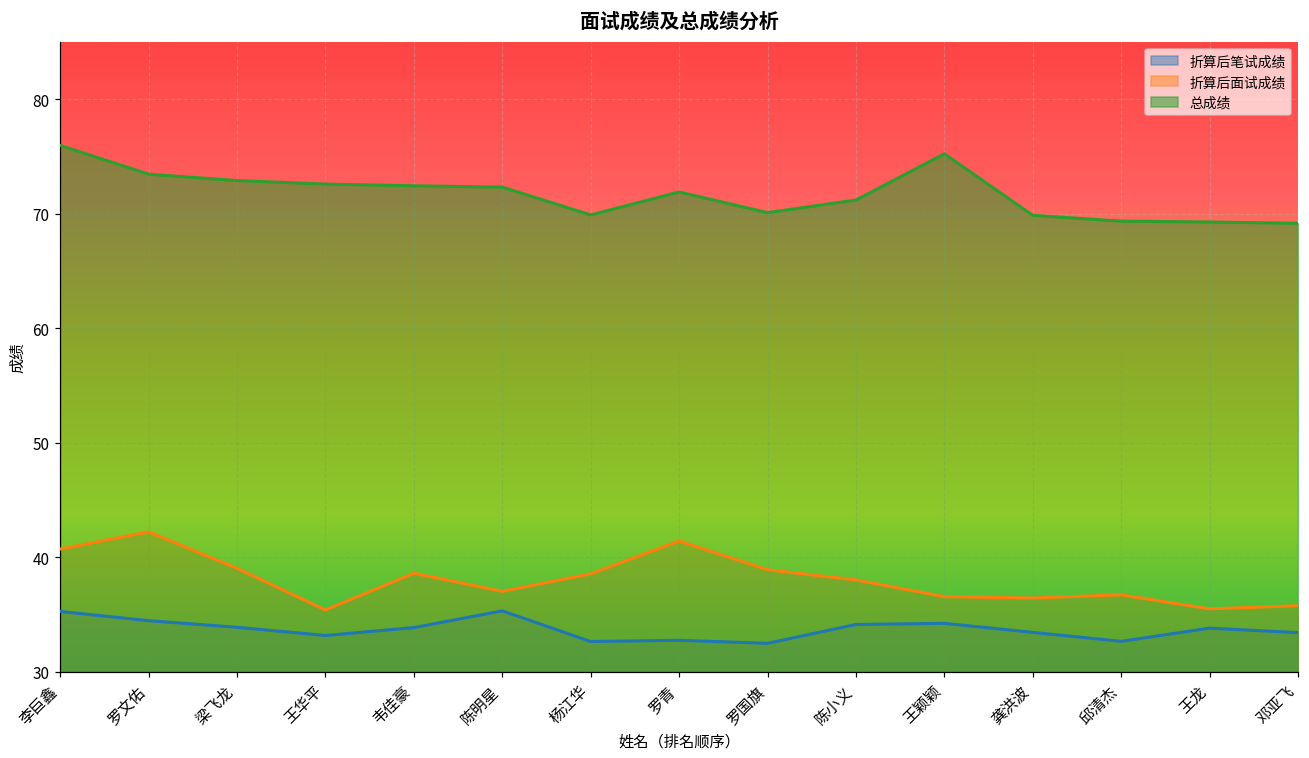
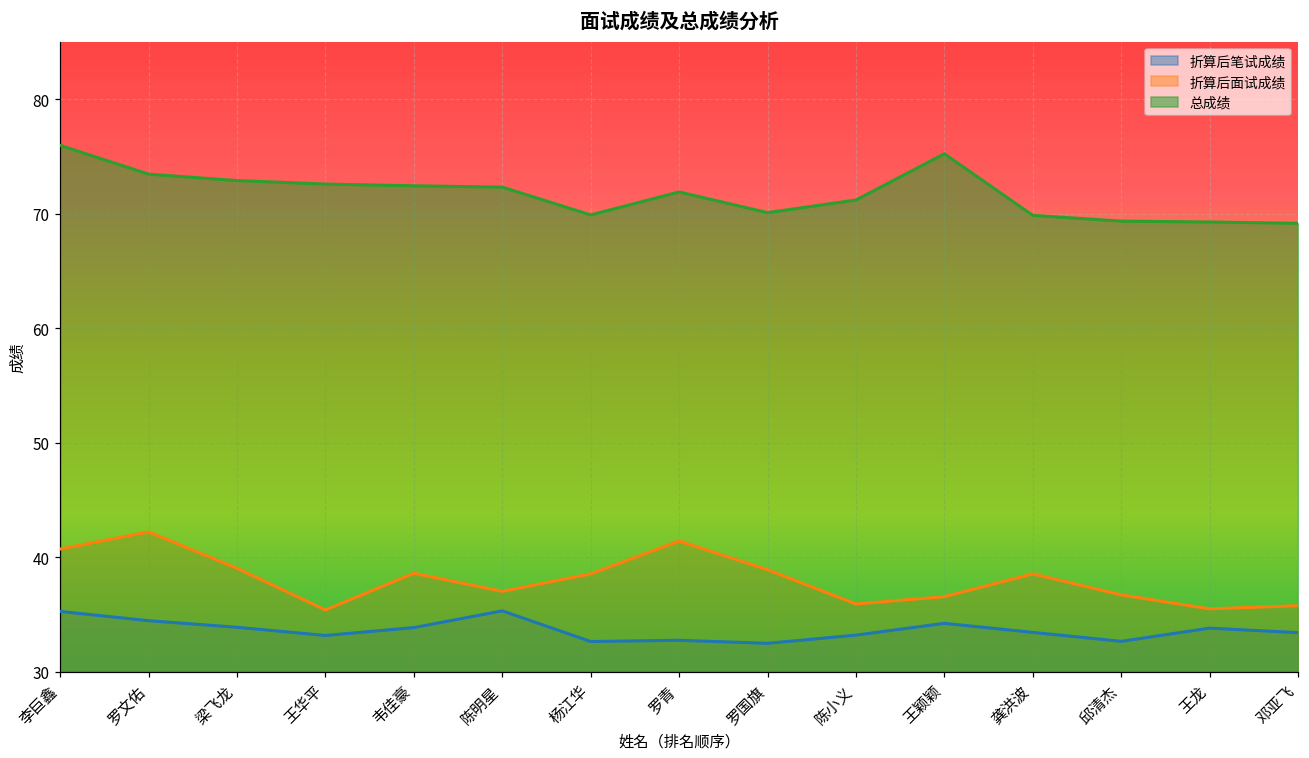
  {
    "折算后笔试成绩": {
      "李巨鑫": 35.2,
      "罗文佑": 34.4,
      "梁飞龙": 33.9,
      "王华平": 33.1,
      "韦佳豪": 33.8,
      "陈明星": 35.3,
      "杨江华": 32.6,
      "罗青": 32.7,
      "罗国旗": 32.5,
-     "陈小义": 34.1,
+     "陈小义": 33.2,
      "王颖颖": 34.2,
      "龚洪波": 33.4,
      "邱清杰": 32.6,
      "王龙": 33.8,
      "邓亚飞": 33.4
    },
    "折算后面试成绩": {
      "李巨鑫": 40.7,
      "罗文佑": 42.2,
      "梁飞龙": 39.0,
      "王华平": 35.4,
      "韦佳豪": 38.6,
      "陈明星": 37.0,
      "杨江华": 38.5,
      "罗青": 41.4,
      "罗国旗": 38.9,
-     "陈小义": 38.0,
+     "陈小义": 35.9,
      "王颖颖": 36.5,
-     "龚洪波": 36.4,
+     "龚洪波": 38.5,
      "邱清杰": 36.7,
      "王龙": 35.5,
      "邓亚飞": 35.8
    },
    "总成绩": {
      "李巨鑫": 75.9,
      "罗文佑": 73.4,
      "梁飞龙": 72.9,
      "王华平": 72.6,
      "韦佳豪": 72.4,
      "陈明星": 72.3,
      "杨江华": 69.9,
      "罗青": 71.9,
      "罗国旗": 70.1,
      "陈小义": 71.2,
      "王颖颖": 75.2,
      "龚洪波": 69.8,
      "邱清杰": 69.3,
      "王龙": 69.3,
      "邓亚飞": 69.1
    }
  }
